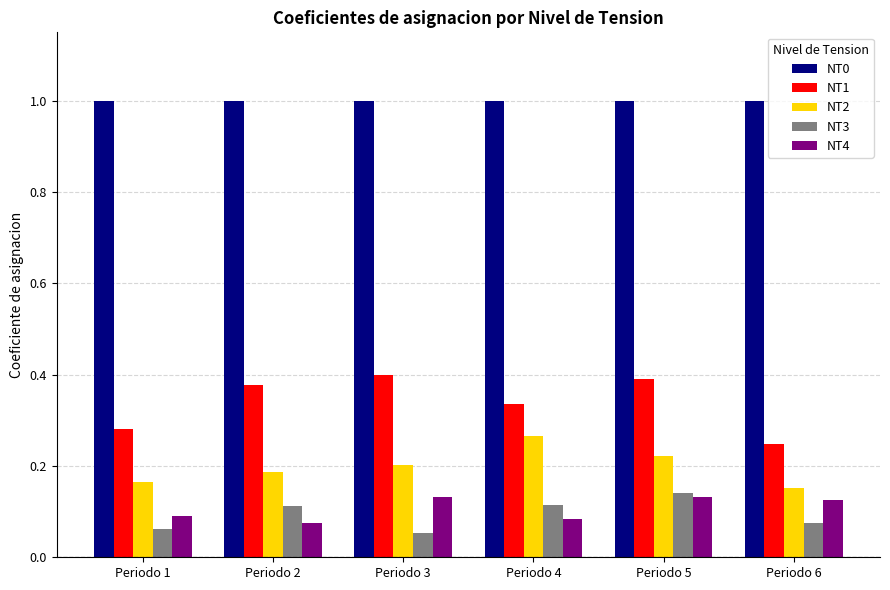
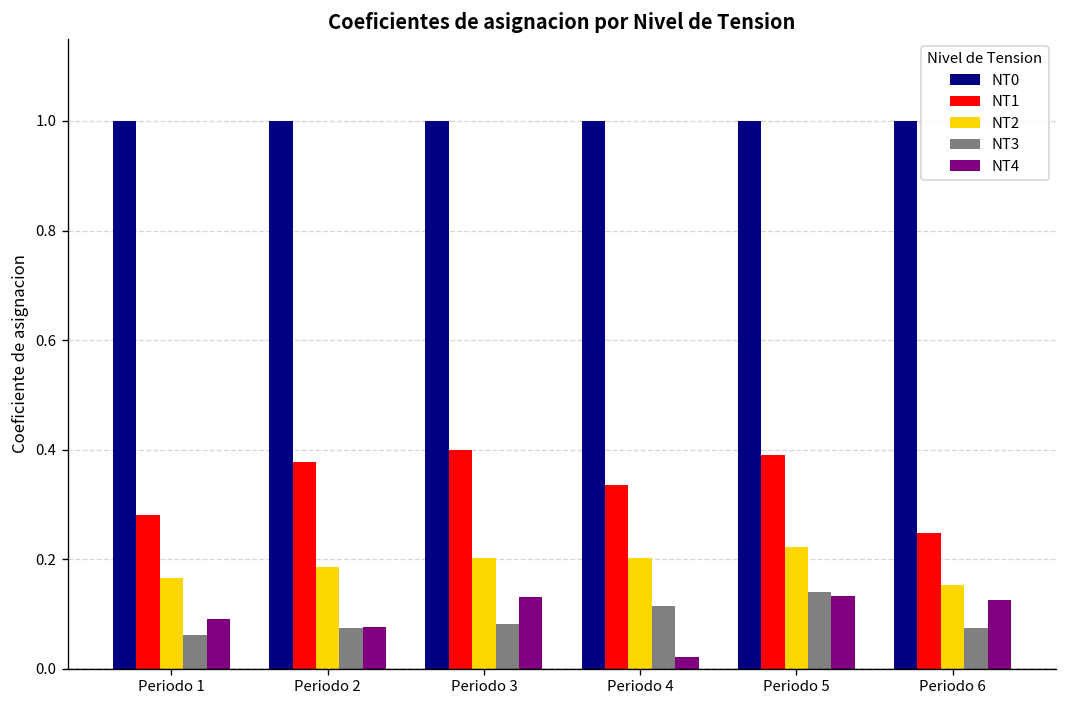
  {
    "NT0": {
      "Periodo 1": 1.00,
      "Periodo 2": 1.00,
      "Periodo 3": 1.00,
      "Periodo 4": 1.00,
      "Periodo 5": 1.00,
      "Periodo 6": 1.00
    },
    "NT1": {
      "Periodo 1": 0.28,
      "Periodo 2": 0.38,
      "Periodo 3": 0.40,
      "Periodo 4": 0.34,
      "Periodo 5": 0.39,
      "Periodo 6": 0.25
    },
    "NT2": {
      "Periodo 1": 0.17,
      "Periodo 2": 0.19,
      "Periodo 3": 0.20,
-     "Periodo 4": 0.27,
+     "Periodo 4": 0.20,
      "Periodo 5": 0.22,
      "Periodo 6": 0.15
    },
    "NT3": {
      "Periodo 1": 0.06,
-     "Periodo 2": 0.11,
-     "Periodo 3": 0.05,
+     "Periodo 2": 0.07,
+     "Periodo 3": 0.08,
      "Periodo 4": 0.11,
      "Periodo 5": 0.14,
      "Periodo 6": 0.07
    },
    "NT4": {
      "Periodo 1": 0.09,
      "Periodo 2": 0.08,
      "Periodo 3": 0.13,
-     "Periodo 4": 0.08,
+     "Periodo 4": 0.02,
      "Periodo 5": 0.13,
      "Periodo 6": 0.12
    }
  }
